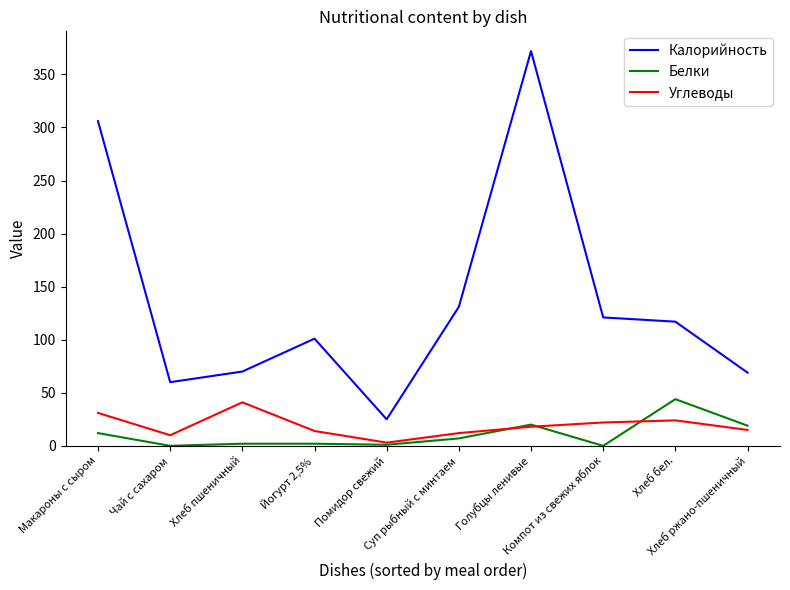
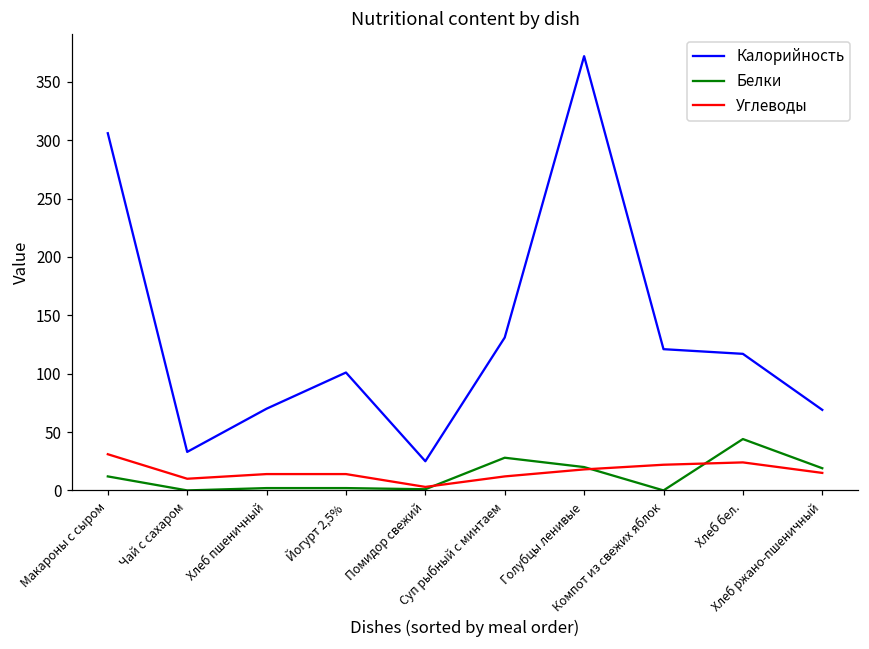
  {
    "Калорийность": {
      "Макароны с сыром": 306,
-     "Чай с сахаром": 60,
+     "Чай с сахаром": 33,
      "Хлеб пшеничный": 70,
      "Йогурт 2,5%": 101,
      "Помидор свежий": 25,
      "Суп рыбный с минтаем": 131,
      "Голубцы ленивые": 372,
      "Компот из свежих яблок": 121,
      "Хлеб бел.": 117,
      "Хлеб ржано-пшеничный": 69
    },
    "Белки": {
      "Макароны с сыром": 12,
      "Чай с сахаром": 0,
      "Хлеб пшеничный": 2,
      "Йогурт 2,5%": 2,
-     "Суп рыбный с минтаем": 7,
+     "Суп рыбный с минтаем": 28,
      "Компот из свежих яблок": 0,
      "Хлеб бел.": 44,
      "Хлеб ржано-пшеничный": 19
    },
    "Углеводы": {
      "Макароны с сыром": 31,
      "Чай с сахаром": 10,
-     "Хлеб пшеничный": 41,
+     "Хлеб пшеничный": 14,
      "Йогурт 2,5%": 14,
      "Суп рыбный с минтаем": 12,
      "Компот из свежих яблок": 22,
      "Хлеб бел.": 24,
      "Хлеб ржано-пшеничный": 15
    }
  }
